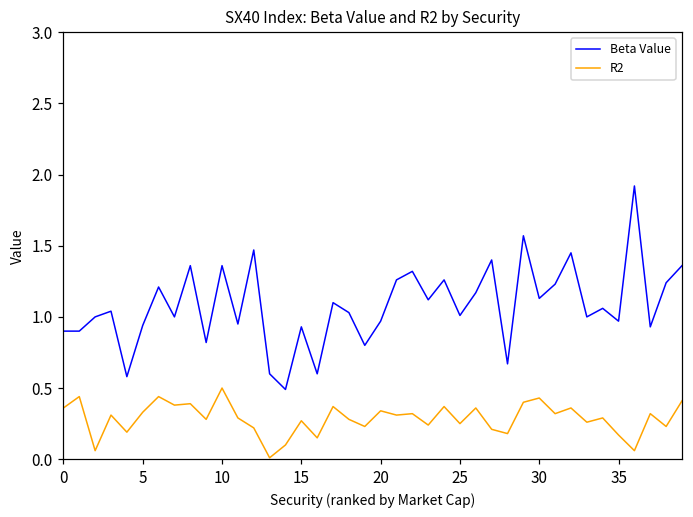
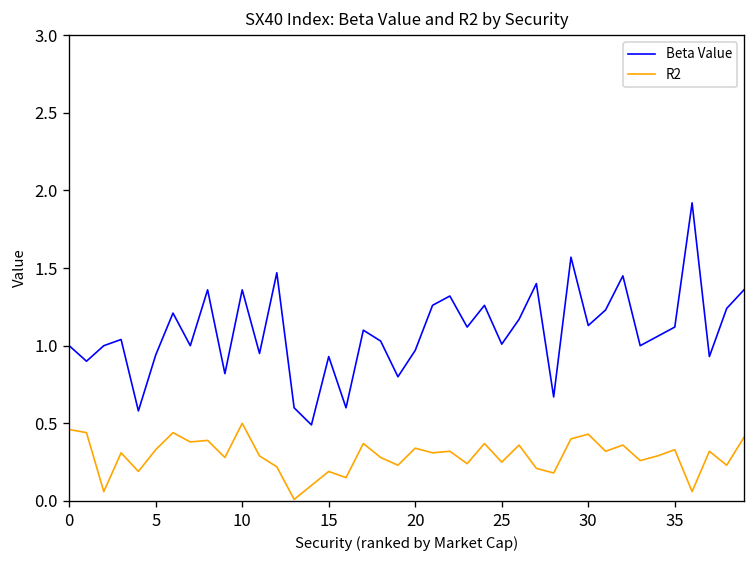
  {
    "Beta Value": {
-     "0": 0.9,
+     "0": 1.0,
      "5": 0.94,
      "10": 1.36,
      "15": 0.93,
      "20": 0.97,
      "25": 1.01,
      "30": 1.13,
-     "35": 0.97
+     "35": 1.12
    },
    "R2": {
-     "0": 0.36,
+     "0": 0.46,
      "5": 0.33,
      "10": 0.50,
-     "15": 0.27,
+     "15": 0.19,
      "20": 0.34,
      "25": 0.25,
      "30": 0.43,
-     "35": 0.17
+     "35": 0.33
    }
  }
